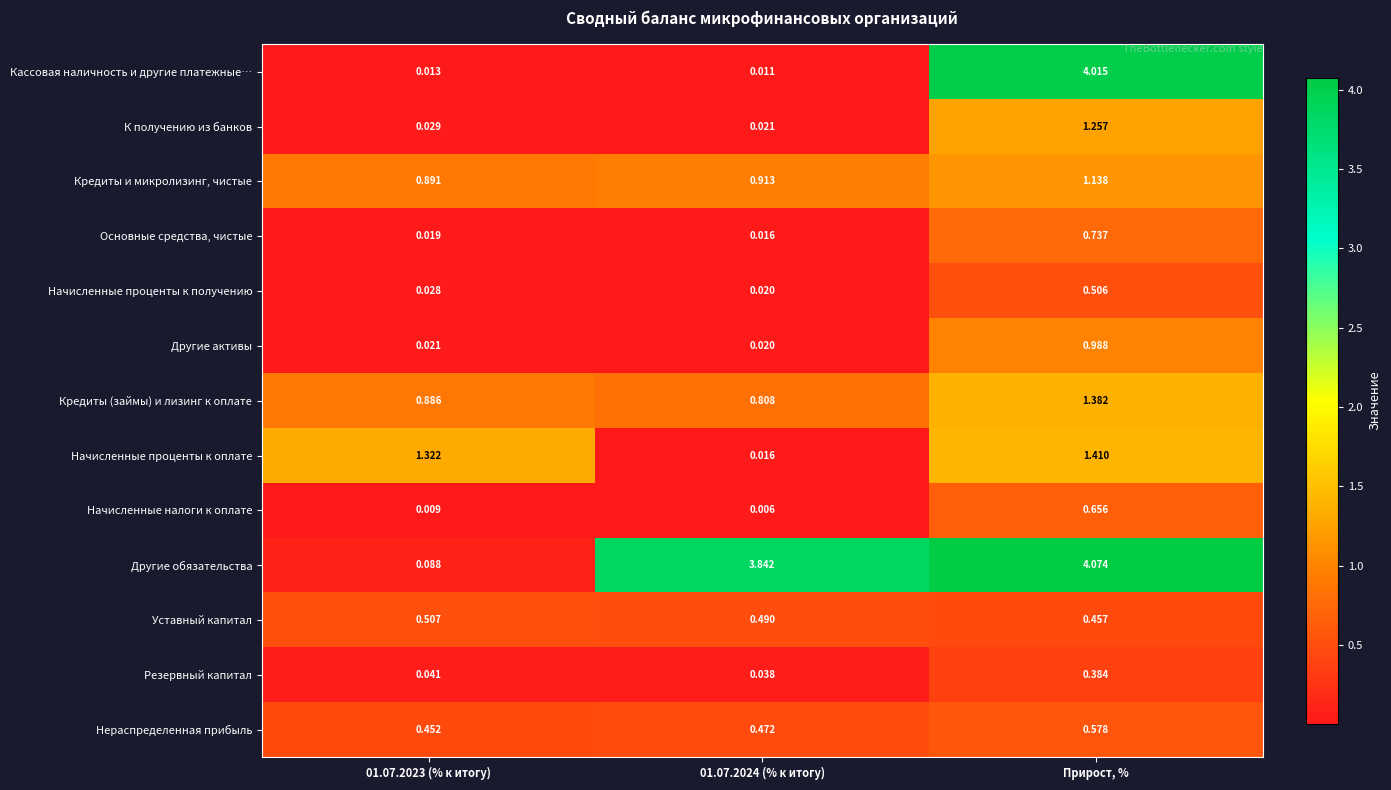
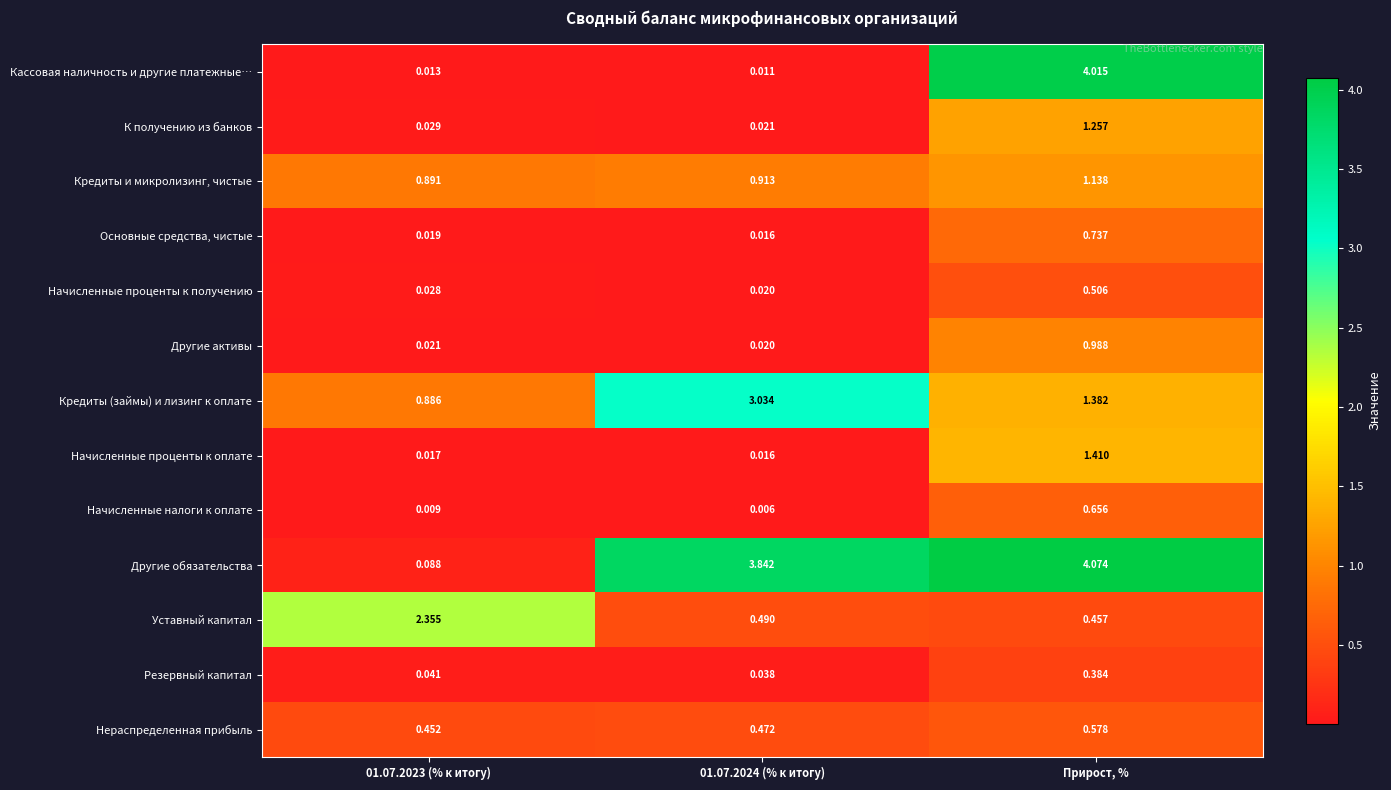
  {
    "Кассовая наличность и другие платежные…": {
      "01.07.2023 (% к итогу)": 0.013,
      "01.07.2024 (% к итогу)": 0.011
    },
    "К получению из банков": {
      "01.07.2023 (% к итогу)": 0.029,
      "01.07.2024 (% к итогу)": 0.021,
      "Прирост, %": 1.257
    },
    "Кредиты и микролизинг, чистые": {
      "01.07.2023 (% к итогу)": 0.891,
      "01.07.2024 (% к итогу)": 0.913,
      "Прирост, %": 1.138
    },
    "Основные средства, чистые": {
      "01.07.2023 (% к итогу)": 0.019,
      "01.07.2024 (% к итогу)": 0.016,
      "Прирост, %": 0.737
    },
    "Начисленные проценты к получению": {
      "01.07.2023 (% к итогу)": 0.028,
      "01.07.2024 (% к итогу)": 0.020,
      "Прирост, %": 0.506
    },
    "Другие активы": {
      "01.07.2023 (% к итогу)": 0.021,
      "01.07.2024 (% к итогу)": 0.020,
      "Прирост, %": 0.988
    },
    "Кредиты (займы) и лизинг к оплате": {
      "01.07.2023 (% к итогу)": 0.886,
-     "01.07.2024 (% к итогу)": 0.808,
+     "01.07.2024 (% к итогу)": 3.034,
      "Прирост, %": 1.382
    },
    "Начисленные проценты к оплате": {
-     "01.07.2023 (% к итогу)": 1.322,
+     "01.07.2023 (% к итогу)": 0.017,
      "01.07.2024 (% к итогу)": 0.016,
      "Прирост, %": 1.410
    },
    "Начисленные налоги к оплате": {
      "01.07.2023 (% к итогу)": 0.009,
      "01.07.2024 (% к итогу)": 0.006,
      "Прирост, %": 0.656
    },
    "Другие обязательства": {
      "01.07.2023 (% к итогу)": 0.088,
      "01.07.2024 (% к итогу)": 3.842,
      "Прирост, %": 4.074
    },
    "Уставный капитал": {
-     "01.07.2023 (% к итогу)": 0.507,
+     "01.07.2023 (% к итогу)": 2.355,
      "01.07.2024 (% к итогу)": 0.490,
      "Прирост, %": 0.457
    },
    "Резервный капитал": {
      "01.07.2023 (% к итогу)": 0.041,
      "01.07.2024 (% к итогу)": 0.038,
      "Прирост, %": 0.384
    },
    "Нераспределенная прибыль": {
      "01.07.2023 (% к итогу)": 0.452,
      "01.07.2024 (% к итогу)": 0.472,
      "Прирост, %": 0.578
    }
  }
